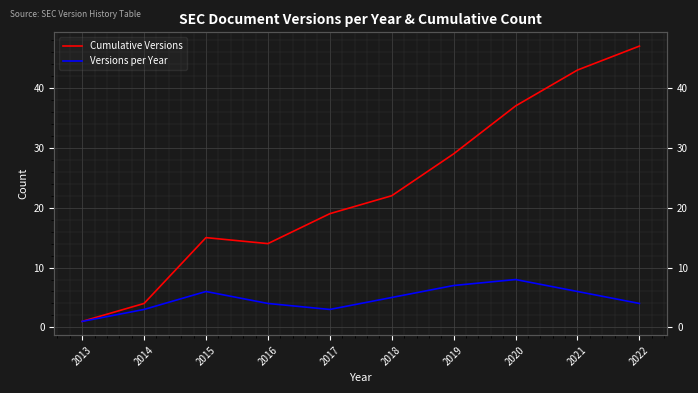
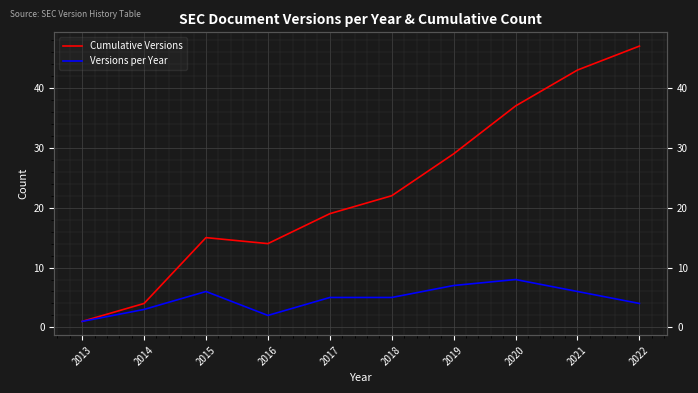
  {
    "Cumulative Versions": {
      "2014": 4,
      "2015": 15,
      "2016": 14,
      "2017": 19,
      "2018": 22,
      "2019": 29,
      "2020": 37,
      "2021": 43,
      "2022": 47
    },
    "Versions per Year": {
      "2014": 3,
      "2015": 6,
-     "2016": 4,
-     "2017": 3,
+     "2016": 2,
+     "2017": 5,
      "2018": 5,
      "2019": 7,
      "2020": 8,
      "2021": 6,
      "2022": 4
    }
  }
